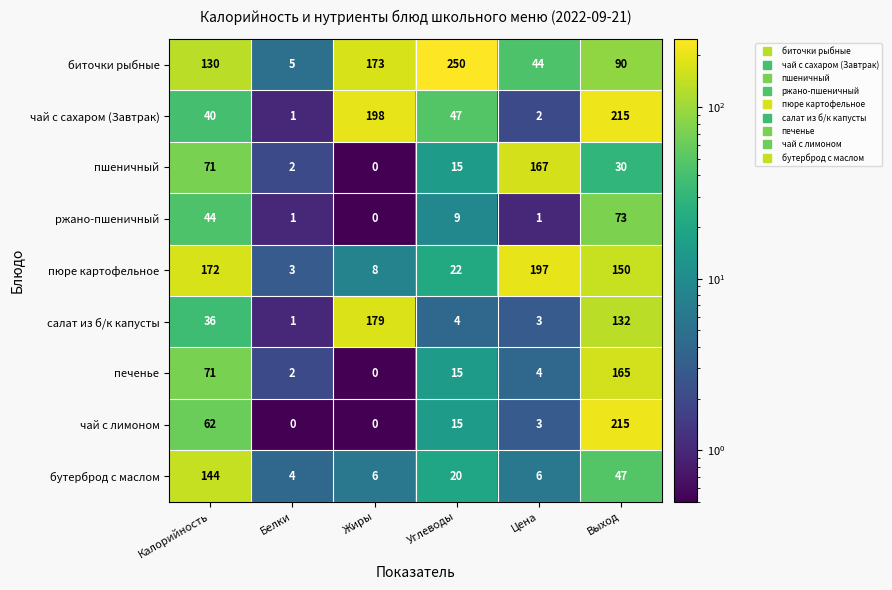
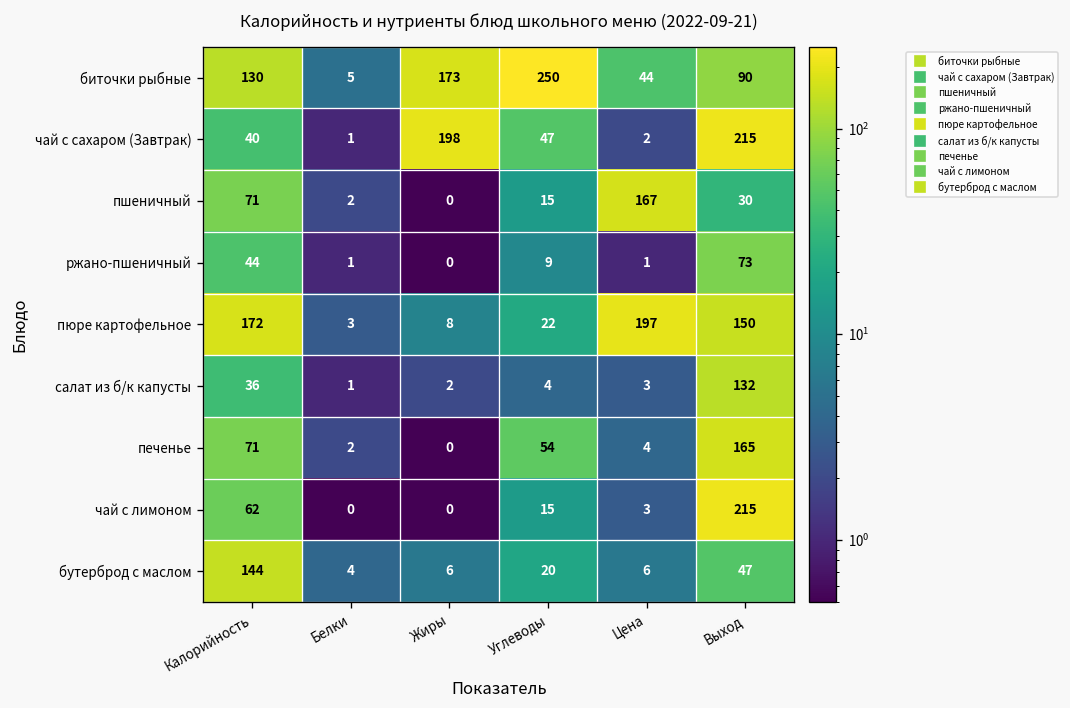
  {
    "биточки рыбные": {
      "Калорийность": 130,
      "Белки": 5,
      "Жиры": 173,
      "Углеводы": 250,
      "Цена": 44,
      "Выход": 90
    },
    "чай с сахаром (Завтрак)": {
      "Калорийность": 40,
      "Белки": 1,
      "Жиры": 198,
      "Углеводы": 47,
      "Цена": 2,
      "Выход": 215
    },
    "пшеничный": {
      "Калорийность": 71,
      "Белки": 2,
      "Жиры": 0,
      "Углеводы": 15,
      "Цена": 167,
      "Выход": 30
    },
    "ржано-пшеничный": {
      "Калорийность": 44,
      "Белки": 1,
      "Жиры": 0,
      "Углеводы": 9,
      "Цена": 1,
      "Выход": 73
    },
    "пюре картофельное": {
      "Калорийность": 172,
      "Белки": 3,
      "Жиры": 8,
      "Углеводы": 22,
      "Цена": 197,
      "Выход": 150
    },
    "салат из б/к капусты": {
      "Калорийность": 36,
      "Белки": 1,
-     "Жиры": 179,
+     "Жиры": 2,
      "Углеводы": 4,
      "Цена": 3,
      "Выход": 132
    },
    "печенье": {
      "Калорийность": 71,
      "Белки": 2,
      "Жиры": 0,
-     "Углеводы": 15,
+     "Углеводы": 54,
      "Цена": 4,
      "Выход": 165
    },
    "чай с лимоном": {
      "Калорийность": 62,
      "Белки": 0,
      "Жиры": 0,
      "Углеводы": 15,
      "Цена": 3,
      "Выход": 215
    },
    "бутерброд с маслом": {
      "Калорийность": 144,
      "Белки": 4,
      "Жиры": 6,
      "Углеводы": 20,
      "Цена": 6,
      "Выход": 47
    }
  }
